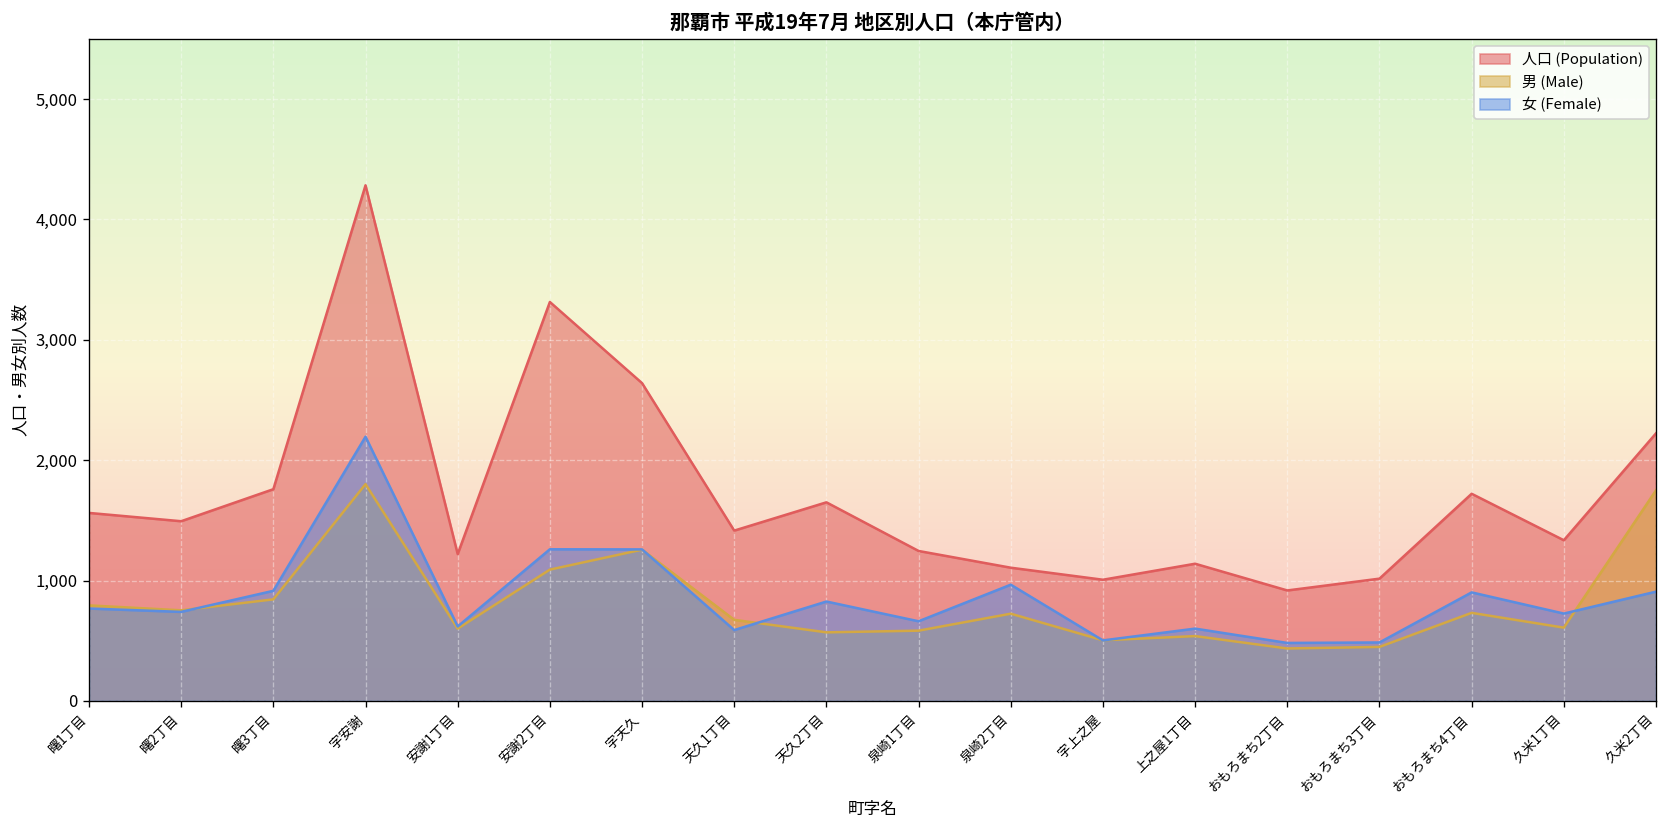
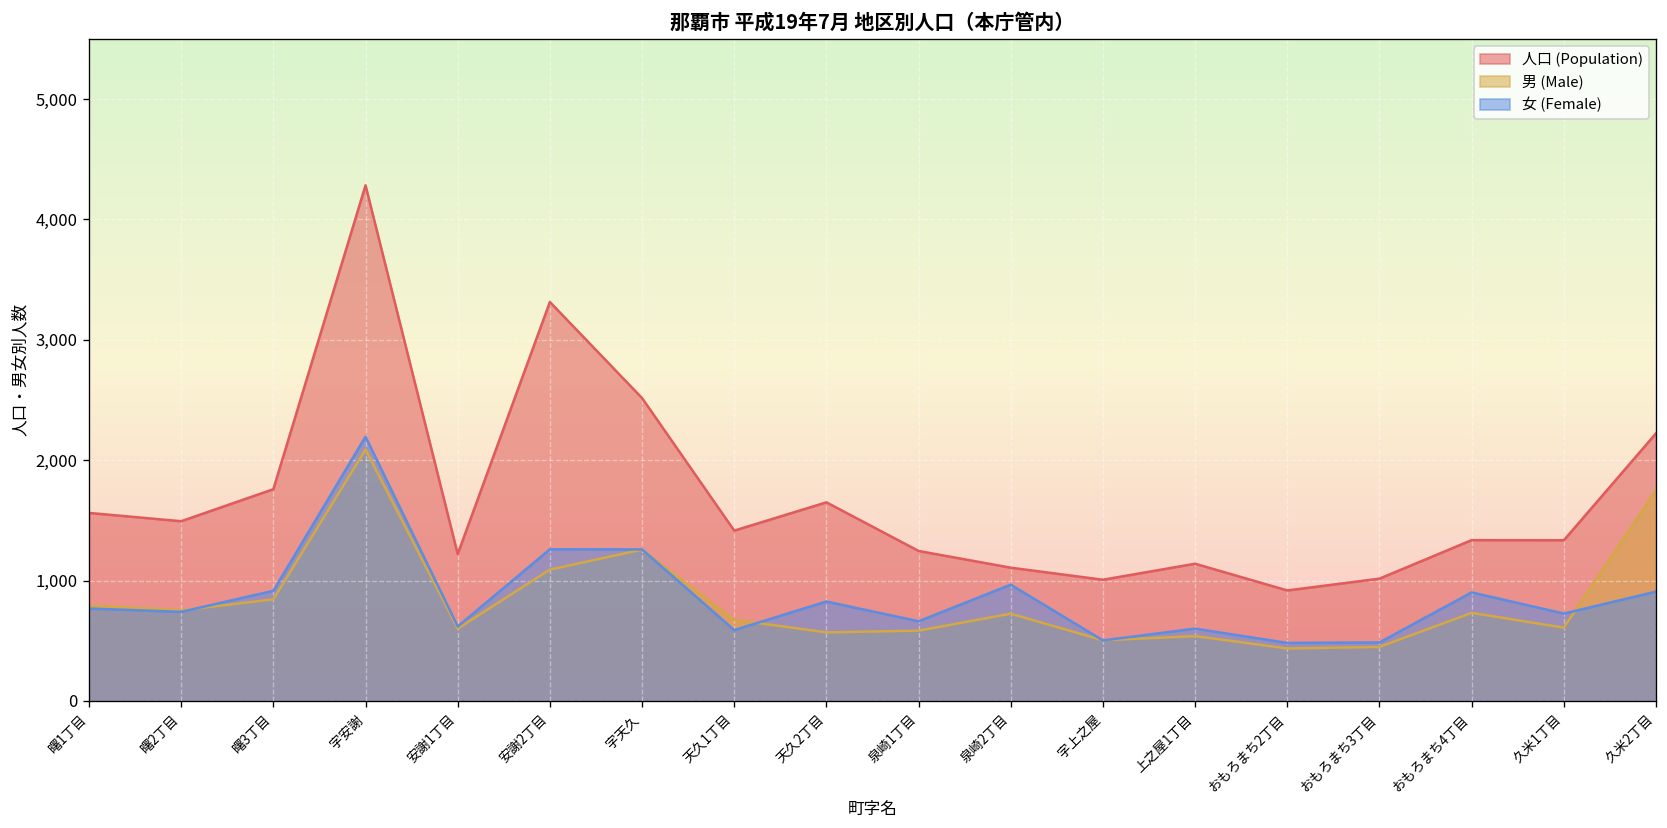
  {
    "人口 (Population)": {
      "曙1丁目": "1,560",
      "曙2丁目": "1,490",
      "曙3丁目": "1,760",
      "字安謝": "4,280",
      "安謝1丁目": "1,220",
      "安謝2丁目": "3,310",
-     "字天久": "2,640",
+     "字天久": "2,520",
      "天久1丁目": "1,420",
      "天久2丁目": "1,650",
      "泉崎1丁目": "1,250",
      "泉崎2丁目": "1,110",
      "字上之屋": "1,010",
      "上之屋1丁目": "1,140",
      "おもろまち2丁目": "920",
      "おもろまち3丁目": "1,020",
-     "おもろまち4丁目": "1,720",
+     "おもろまち4丁目": "1,340",
      "久米1丁目": "1,340",
      "久米2丁目": "2,220"
    },
    "男 (Male)": {
      "曙1丁目": "790",
      "曙3丁目": "840",
-     "字安謝": "1,800",
+     "字安謝": "2,090",
      "安謝2丁目": "1,090",
      "天久1丁目": "670",
      "天久2丁目": "570",
      "泉崎1丁目": "580",
      "泉崎2丁目": "730",
      "上之屋1丁目": "540",
      "おもろまち2丁目": "440",
      "おもろまち3丁目": "450",
      "おもろまち4丁目": "730",
      "久米1丁目": "610",
      "久米2丁目": "1,750"
    },
    "女 (Female)": {
      "曙1丁目": "770",
      "曙3丁目": "920",
      "字安謝": "2,200",
      "安謝2丁目": "1,260",
      "天久1丁目": "590",
      "天久2丁目": "830",
      "泉崎1丁目": "660",
      "泉崎2丁目": "970",
      "上之屋1丁目": "600",
      "おもろまち2丁目": "480",
      "おもろまち3丁目": "490",
      "おもろまち4丁目": "900",
      "久米1丁目": "730",
      "久米2丁目": "910"
    }
  }
